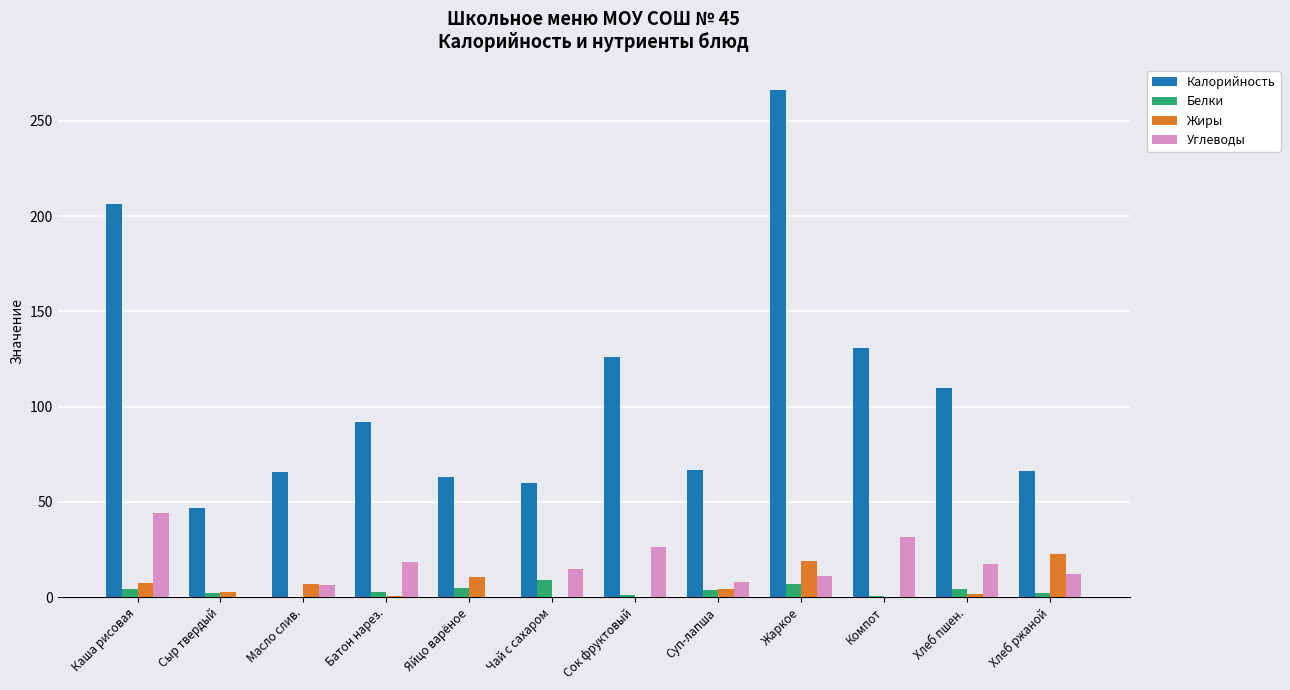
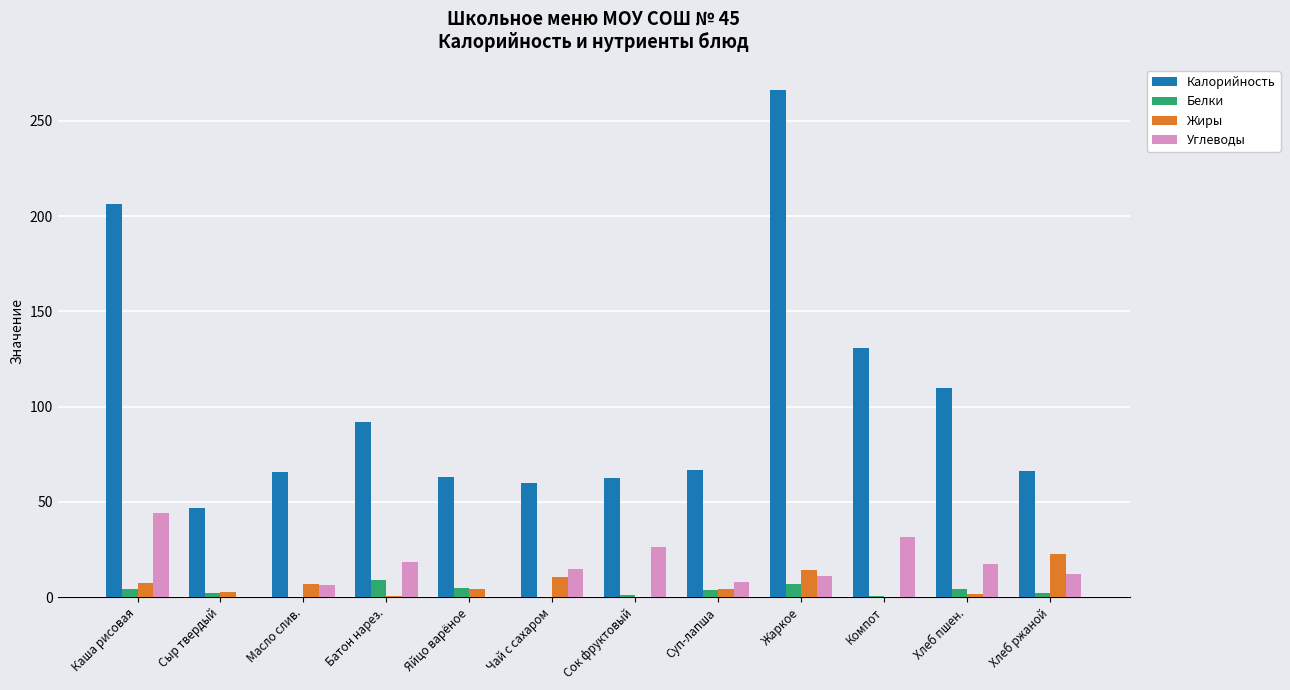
  {
    "Калорийность": {
      "Каша рисовая": 206,
      "Сыр твердый": 47,
      "Масло слив.": 66,
      "Батон нарез.": 92,
      "Яйцо варёное": 63,
      "Чай с сахаром": 60,
-     "Сок фруктовый": 126,
+     "Сок фруктовый": 63,
      "Суп-лапша": 67,
      "Жаркое": 266,
      "Компот": 131,
      "Хлеб пшен.": 110,
      "Хлеб ржаной": 66
    },
    "Белки": {
      "Каша рисовая": 4,
      "Сыр твердый": 2,
-     "Батон нарез.": 3,
+     "Батон нарез.": 9,
      "Яйцо варёное": 5,
-     "Чай с сахаром": 9,
+     "Чай с сахаром": 0,
      "Сок фруктовый": 1,
      "Суп-лапша": 4,
      "Жаркое": 7,
      "Хлеб пшен.": 4,
      "Хлеб ржаной": 2
    },
    "Жиры": {
      "Каша рисовая": 8,
      "Сыр твердый": 3,
      "Масло слив.": 7,
-     "Яйцо варёное": 11,
-     "Чай с сахаром": 0,
+     "Яйцо варёное": 5,
+     "Чай с сахаром": 11,
      "Суп-лапша": 4,
-     "Жаркое": 19,
+     "Жаркое": 14,
      "Хлеб пшен.": 2,
      "Хлеб ржаной": 23
    },
    "Углеводы": {
      "Каша рисовая": 44,
      "Сыр твердый": 0,
      "Масло слив.": 7,
      "Батон нарез.": 18,
      "Чай с сахаром": 15,
      "Сок фруктовый": 27,
      "Суп-лапша": 8,
      "Жаркое": 11,
      "Компот": 32,
      "Хлеб пшен.": 18,
      "Хлеб ржаной": 12
    }
  }
